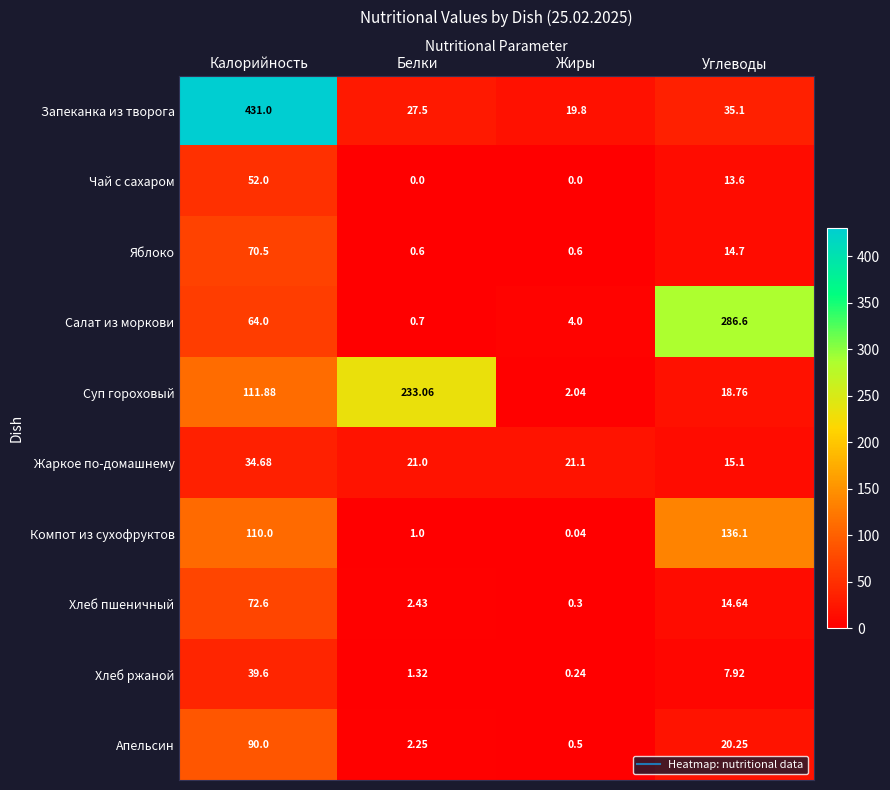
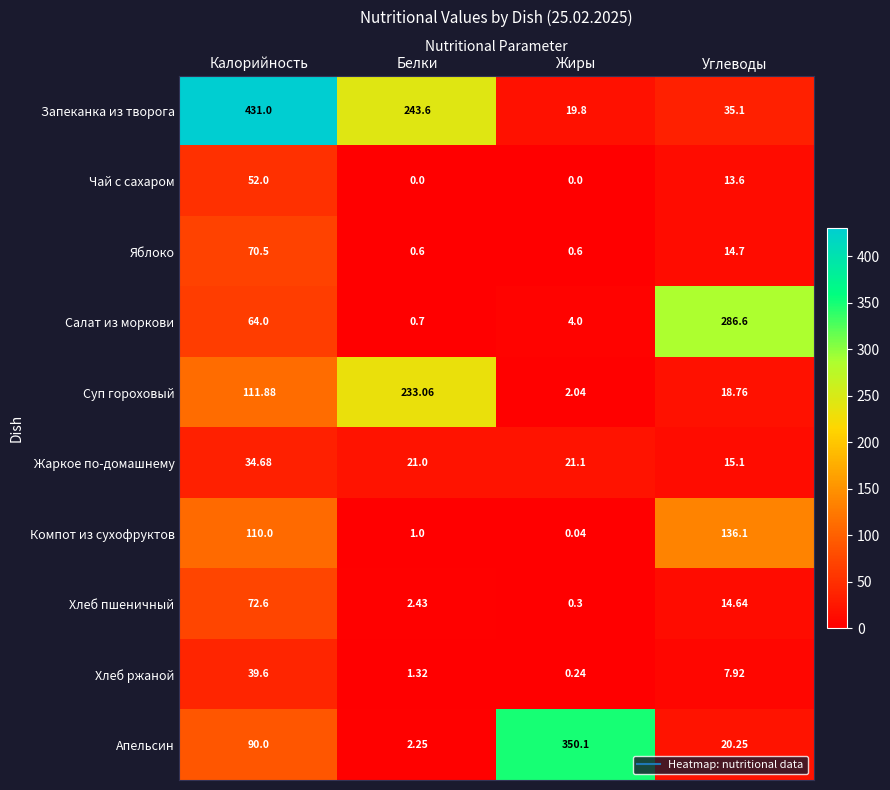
  {
    "Запеканка из творога": {
      "Калорийность": 431.0,
-     "Белки": 27.5,
+     "Белки": 243.6,
      "Жиры": 19.8,
      "Углеводы": 35.1
    },
    "Чай с сахаром": {
      "Калорийность": 52.0,
      "Белки": 0.0,
      "Жиры": 0.0,
      "Углеводы": 13.6
    },
    "Яблоко": {
      "Калорийность": 70.5,
      "Белки": 0.6,
      "Жиры": 0.6,
      "Углеводы": 14.7
    },
    "Салат из моркови": {
      "Калорийность": 64.0,
      "Белки": 0.7,
      "Жиры": 4.0,
      "Углеводы": 286.6
    },
    "Суп гороховый": {
      "Калорийность": 111.88,
      "Белки": 233.06,
      "Жиры": 2.04,
      "Углеводы": 18.76
    },
    "Жаркое по-домашнему": {
      "Калорийность": 34.68,
      "Белки": 21.0,
      "Жиры": 21.1,
      "Углеводы": 15.1
    },
    "Компот из сухофруктов": {
      "Калорийность": 110.0,
      "Белки": 1.0,
      "Жиры": 0.04,
      "Углеводы": 136.1
    },
    "Хлеб пшеничный": {
      "Калорийность": 72.6,
      "Белки": 2.43,
      "Жиры": 0.3,
      "Углеводы": 14.64
    },
    "Хлеб ржаной": {
      "Калорийность": 39.6,
      "Белки": 1.32,
      "Жиры": 0.24,
      "Углеводы": 7.92
    },
    "Апельсин": {
      "Калорийность": 90.0,
      "Белки": 2.25,
-     "Жиры": 0.5,
+     "Жиры": 350.1,
      "Углеводы": 20.25
    }
  }
